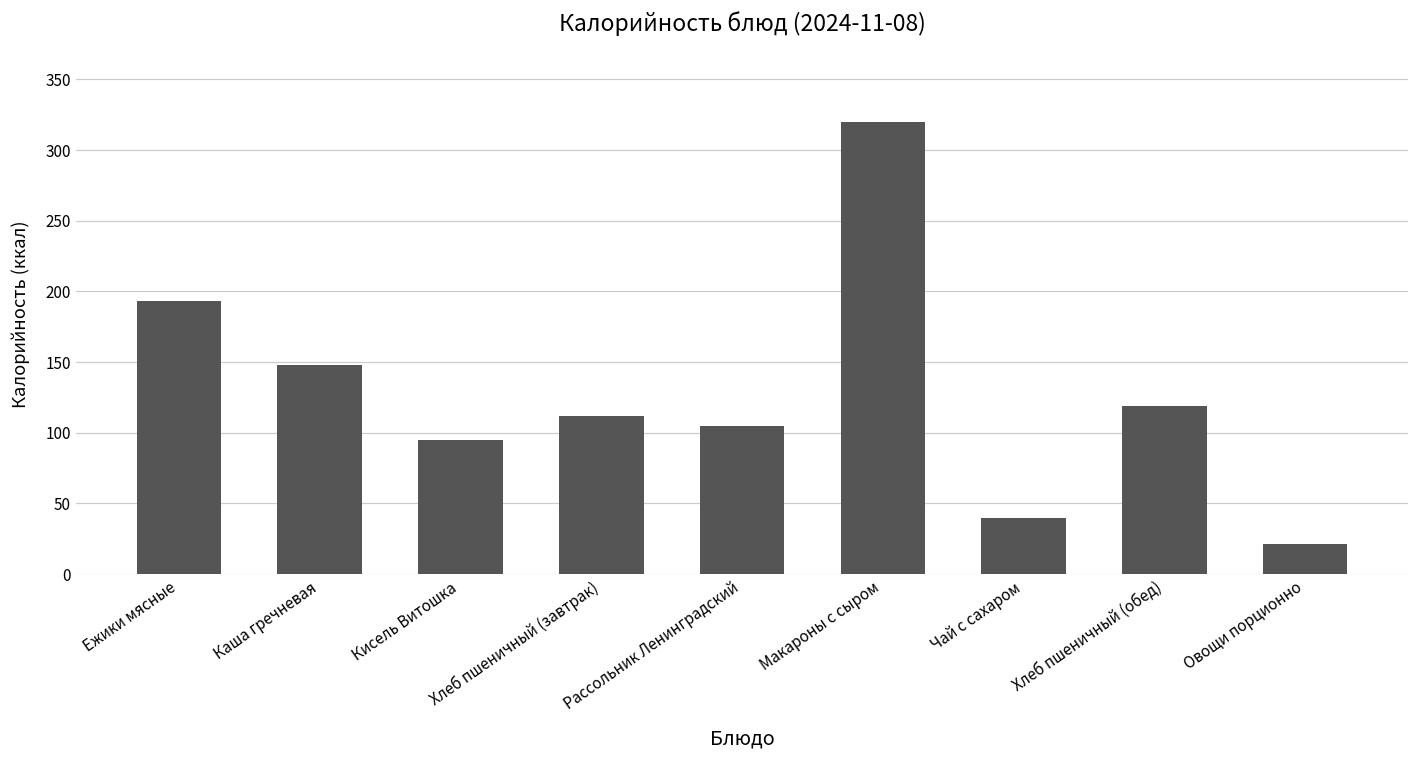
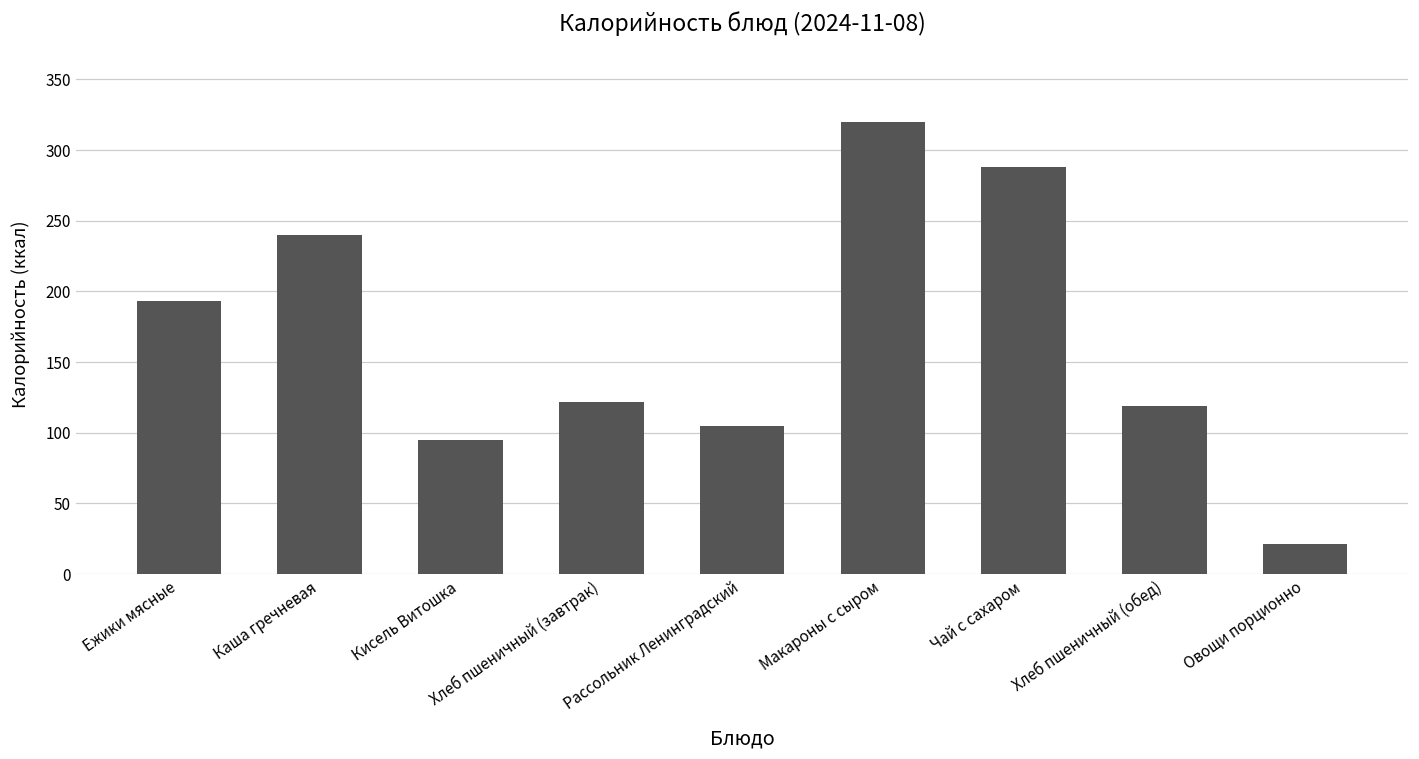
  {
    "Ежики мясные": 193,
-   "Каша гречневая": 148,
+   "Каша гречневая": 240,
    "Кисель Витошка": 95,
-   "Хлеб пшеничный (завтрак)": 112,
+   "Хлеб пшеничный (завтрак)": 122,
    "Рассольник Ленинградский": 105,
    "Макароны с сыром": 320,
-   "Чай с сахаром": 40,
+   "Чай с сахаром": 288,
    "Хлеб пшеничный (обед)": 119,
    "Овощи порционно": 21
  }
